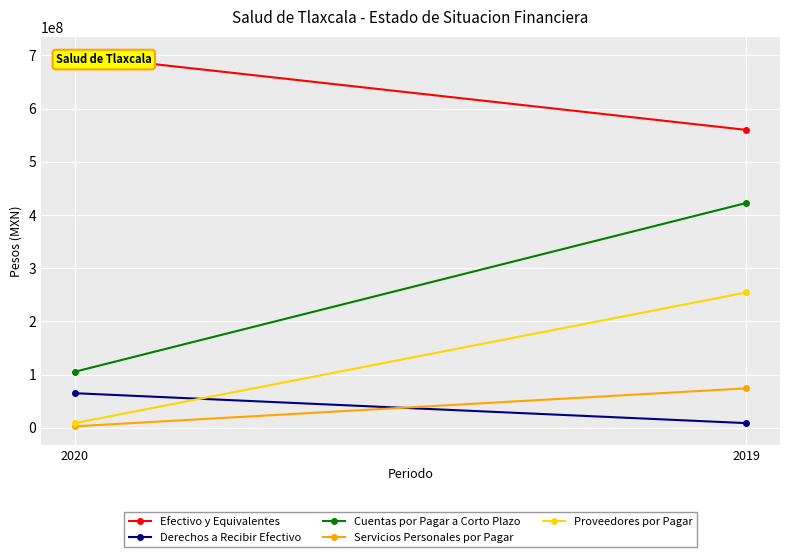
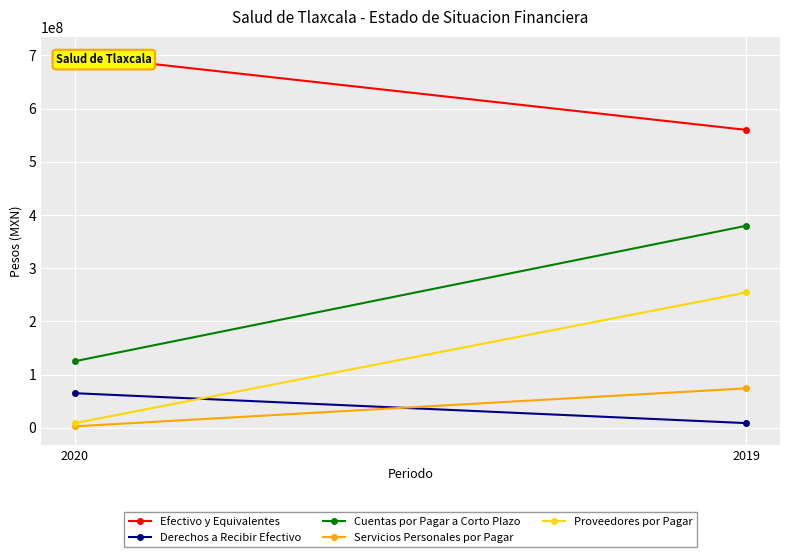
  {
    "Efectivo y Equivalentes": {
      "2019": 560000000
    },
    "Derechos a Recibir Efectivo": {
      "2020": 70000000,
      "2019": 10000000
    },
    "Cuentas por Pagar a Corto Plazo": {
-     "2020": 110000000,
-     "2019": 420000000
+     "2020": 130000000,
+     "2019": 380000000
    }
  }
